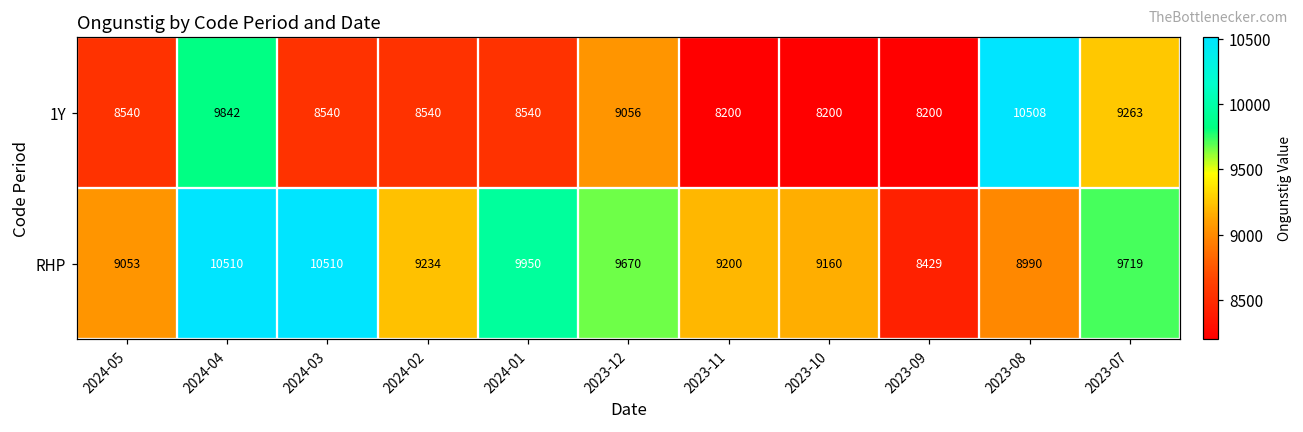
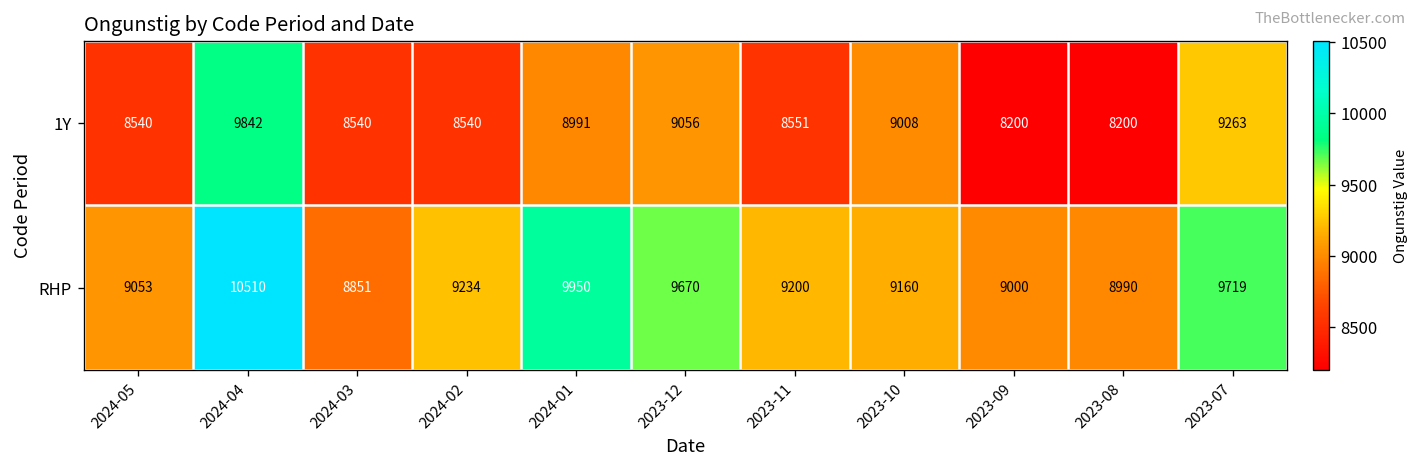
  {
    "1Y": {
      "2024-05": 8540,
      "2024-04": 9842,
      "2024-03": 8540,
      "2024-02": 8540,
-     "2024-01": 8540,
+     "2024-01": 8991,
      "2023-12": 9056,
-     "2023-11": 8200,
-     "2023-10": 8200,
+     "2023-11": 8551,
+     "2023-10": 9008,
      "2023-09": 8200,
-     "2023-08": 10508,
+     "2023-08": 8200,
      "2023-07": 9263
    },
    "RHP": {
      "2024-05": 9053,
      "2024-04": 10510,
-     "2024-03": 10510,
+     "2024-03": 8851,
      "2024-02": 9234,
      "2024-01": 9950,
      "2023-12": 9670,
      "2023-11": 9200,
      "2023-10": 9160,
-     "2023-09": 8429,
+     "2023-09": 9000,
      "2023-08": 8990,
      "2023-07": 9719
    }
  }
